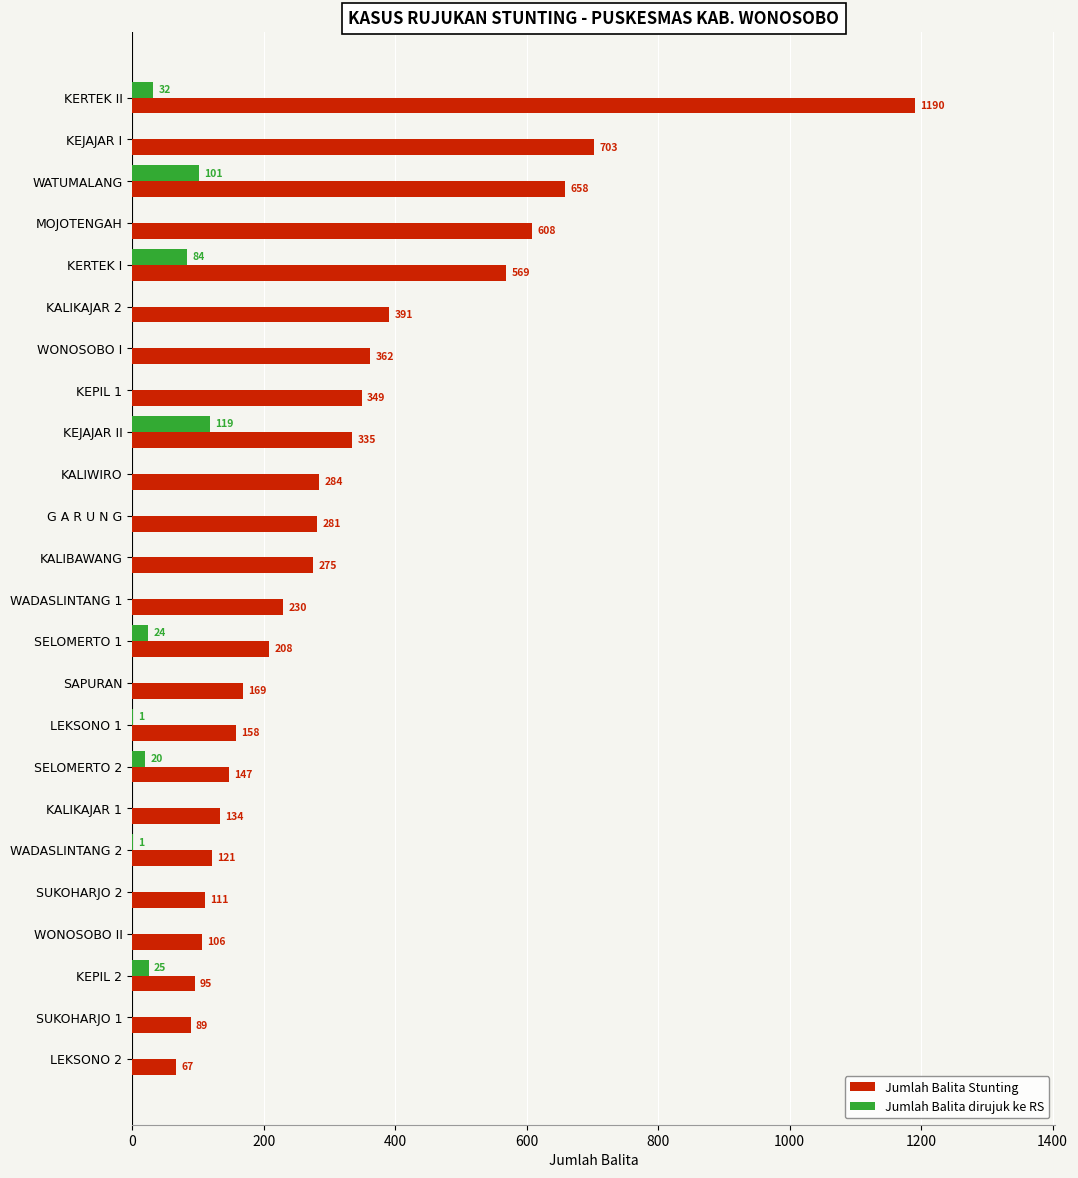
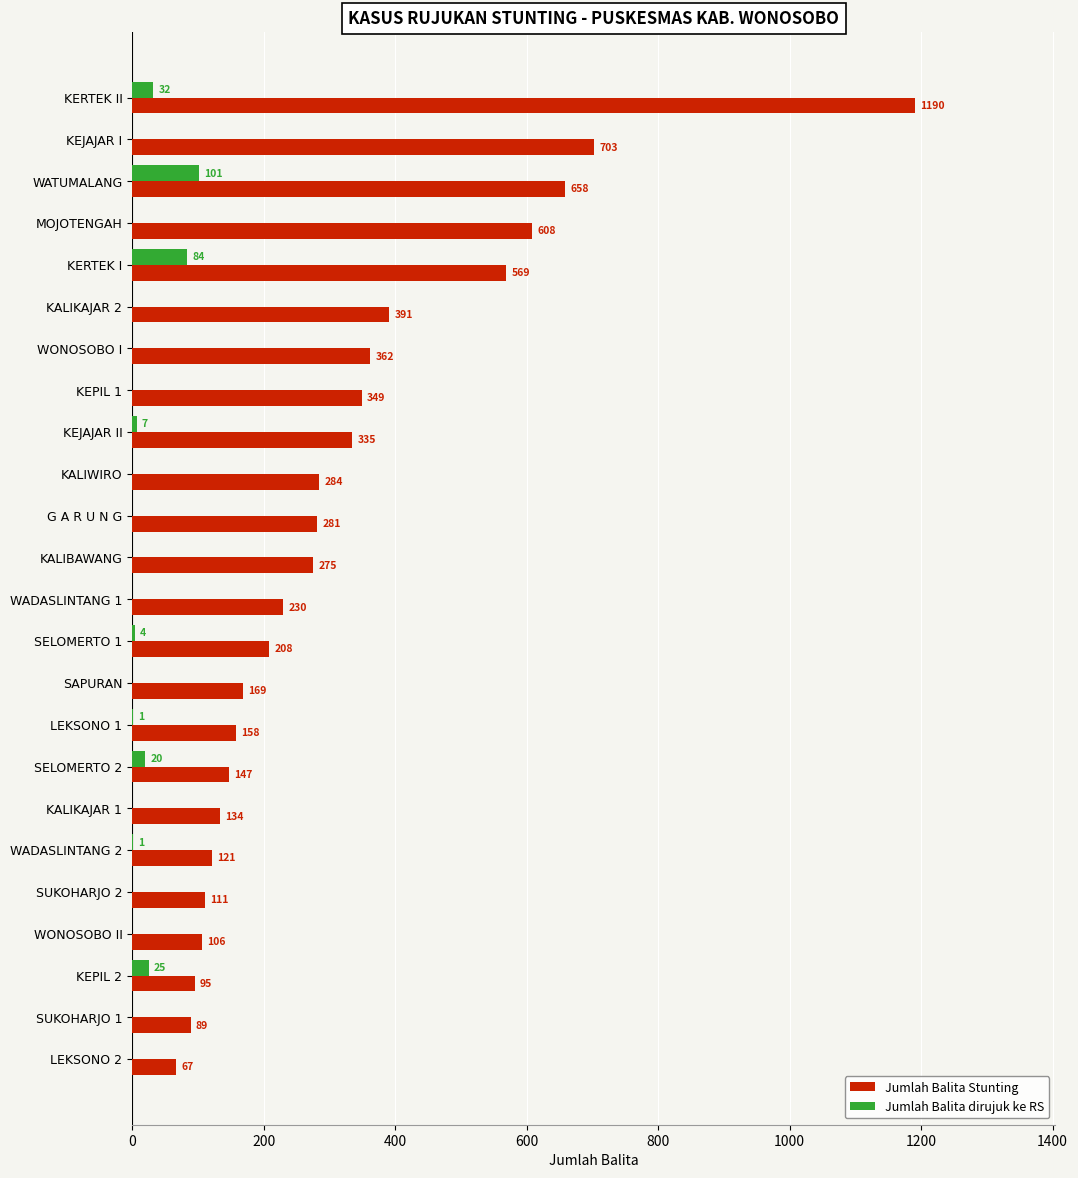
  {
    "Jumlah Balita Stunting": {
      "KERTEK II": 1190,
      "KEJAJAR I": 703,
      "WATUMALANG": 658,
      "MOJOTENGAH": 608,
      "KERTEK I": 569,
      "KALIKAJAR 2": 391,
      "WONOSOBO I": 362,
      "KEPIL 1": 349,
      "KEJAJAR II": 335,
      "KALIWIRO": 284,
      "G A R U N G": 281,
      "KALIBAWANG": 275,
      "WADASLINTANG 1": 230,
      "SELOMERTO 1": 208,
      "SAPURAN": 169,
      "LEKSONO 1": 158,
      "SELOMERTO 2": 147,
      "KALIKAJAR 1": 134,
      "WADASLINTANG 2": 121,
      "SUKOHARJO 2": 111,
      "WONOSOBO II": 106,
      "KEPIL 2": 95,
      "SUKOHARJO 1": 89,
      "LEKSONO 2": 67
    },
    "Jumlah Balita dirujuk ke RS": {
      "KERTEK II": 32,
      "WATUMALANG": 101,
      "KERTEK I": 84,
-     "KEJAJAR II": 119,
-     "SELOMERTO 1": 24,
+     "KEJAJAR II": 7,
+     "SELOMERTO 1": 4,
      "LEKSONO 1": 1,
      "SELOMERTO 2": 20,
      "WADASLINTANG 2": 1,
      "KEPIL 2": 25
    }
  }
